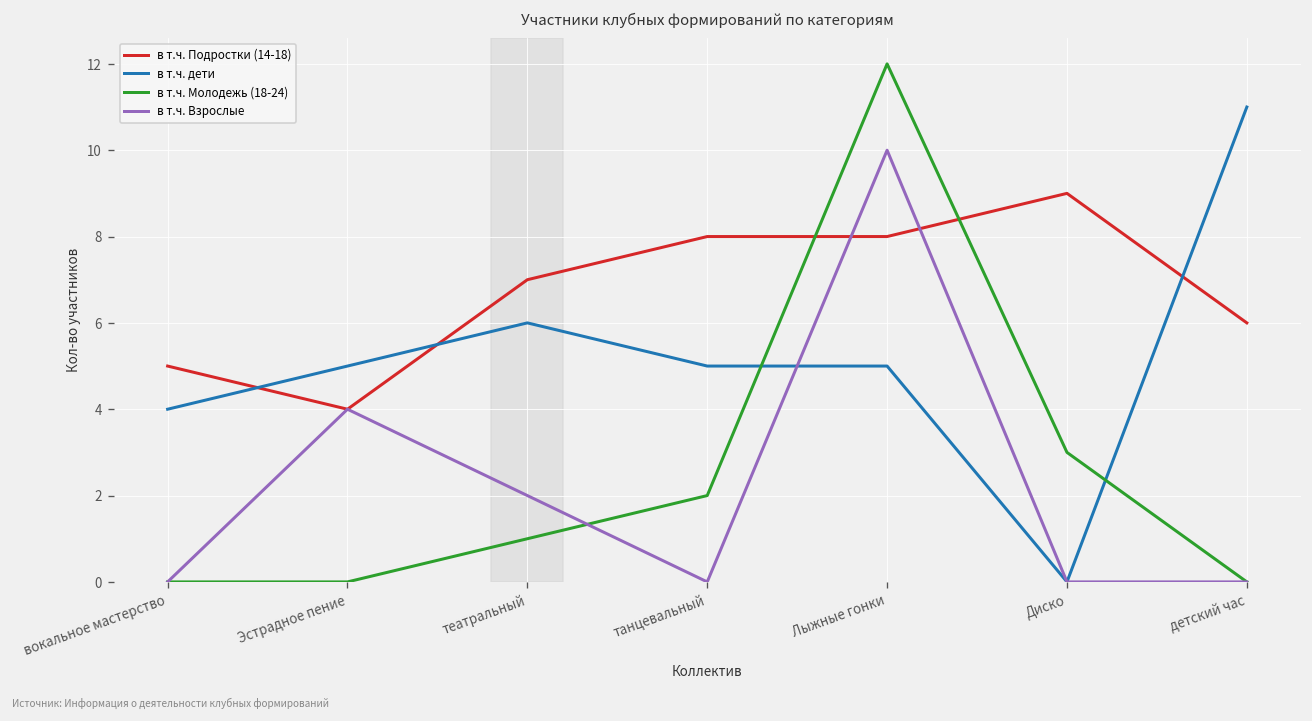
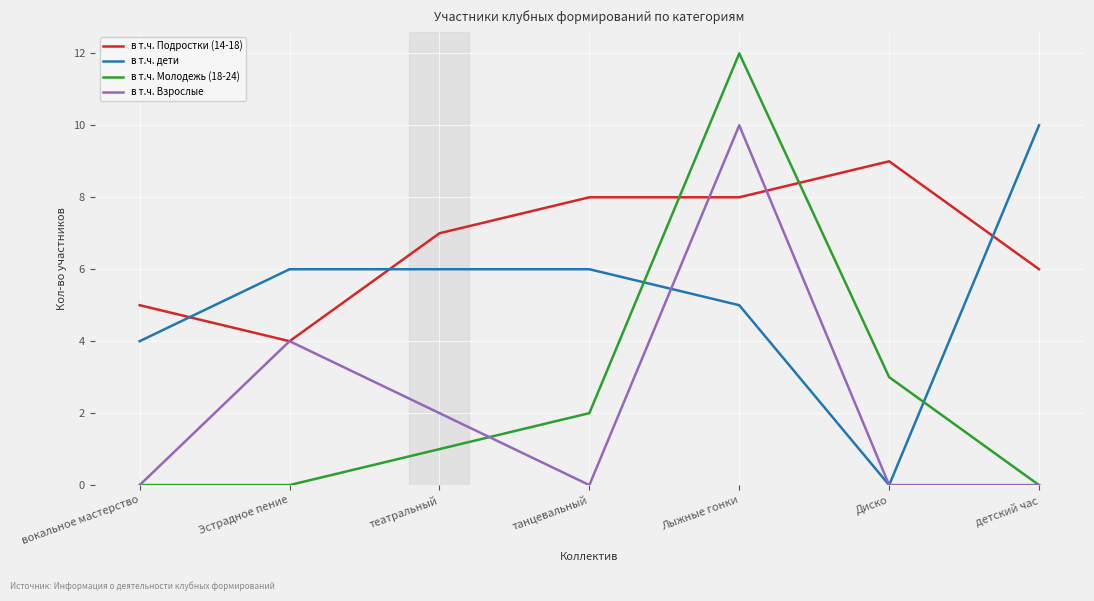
  {
    "в т.ч. Подростки (14-18)": {
      "вокальное мастерство": 5,
      "театральный": 7,
      "танцевальный": 8,
      "Лыжные гонки": 8,
      "Диско": 9,
      "детский час": 6
    },
    "в т.ч. дети": {
      "вокальное мастерство": 4,
-     "Эстрадное пение": 5,
+     "Эстрадное пение": 6,
      "театральный": 6,
-     "танцевальный": 5,
+     "танцевальный": 6,
      "Лыжные гонки": 5,
-     "детский час": 11
+     "детский час": 10
    },
    "в т.ч. Молодежь (18-24)": {
      "Эстрадное пение": 0,
      "театральный": 1,
      "танцевальный": 2,
      "Лыжные гонки": 12,
      "Диско": 3
    },
    "в т.ч. Взрослые": {
      "театральный": 2,
      "танцевальный": 0,
      "Лыжные гонки": 10
    }
  }
